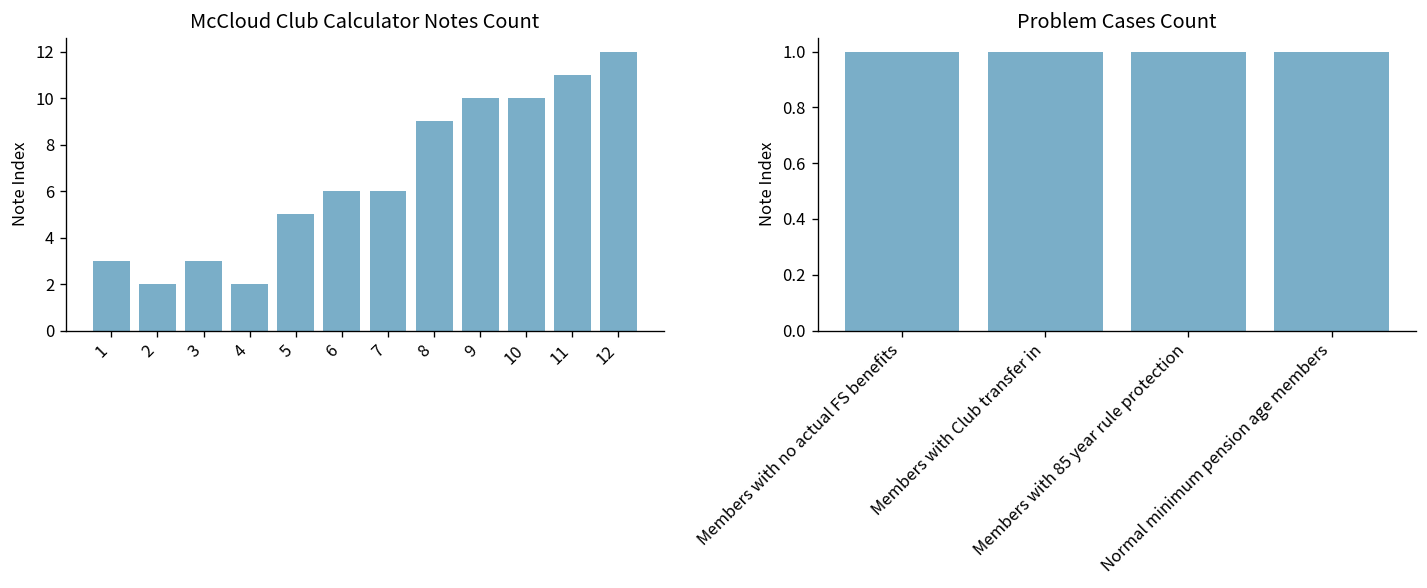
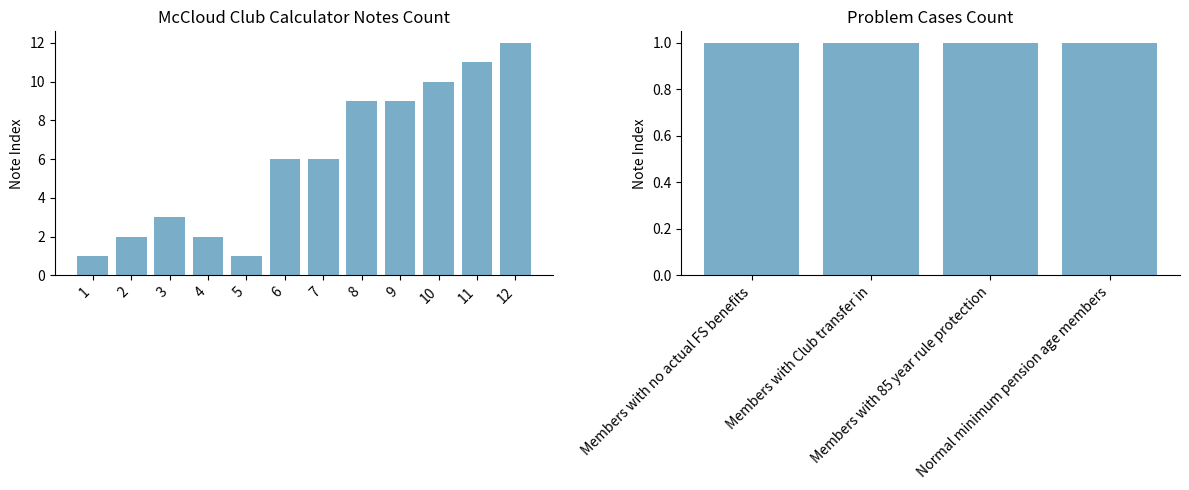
  {
    "McCloud Club Calculator Notes Count": {
-     "1": 3,
+     "1": 1,
      "2": 2,
      "3": 3,
      "4": 2,
-     "5": 5,
+     "5": 1,
      "6": 6,
      "7": 6,
      "8": 9,
-     "9": 10,
+     "9": 9,
      "10": 10,
      "11": 11,
      "12": 12
    },
    "Problem Cases Count": {
      "Members with no actual FS benefits": 1.00,
      "Members with Club transfer in": 1.00,
      "Members with 85 year rule protection": 1.00,
      "Normal minimum pension age members": 1.00
    }
  }
